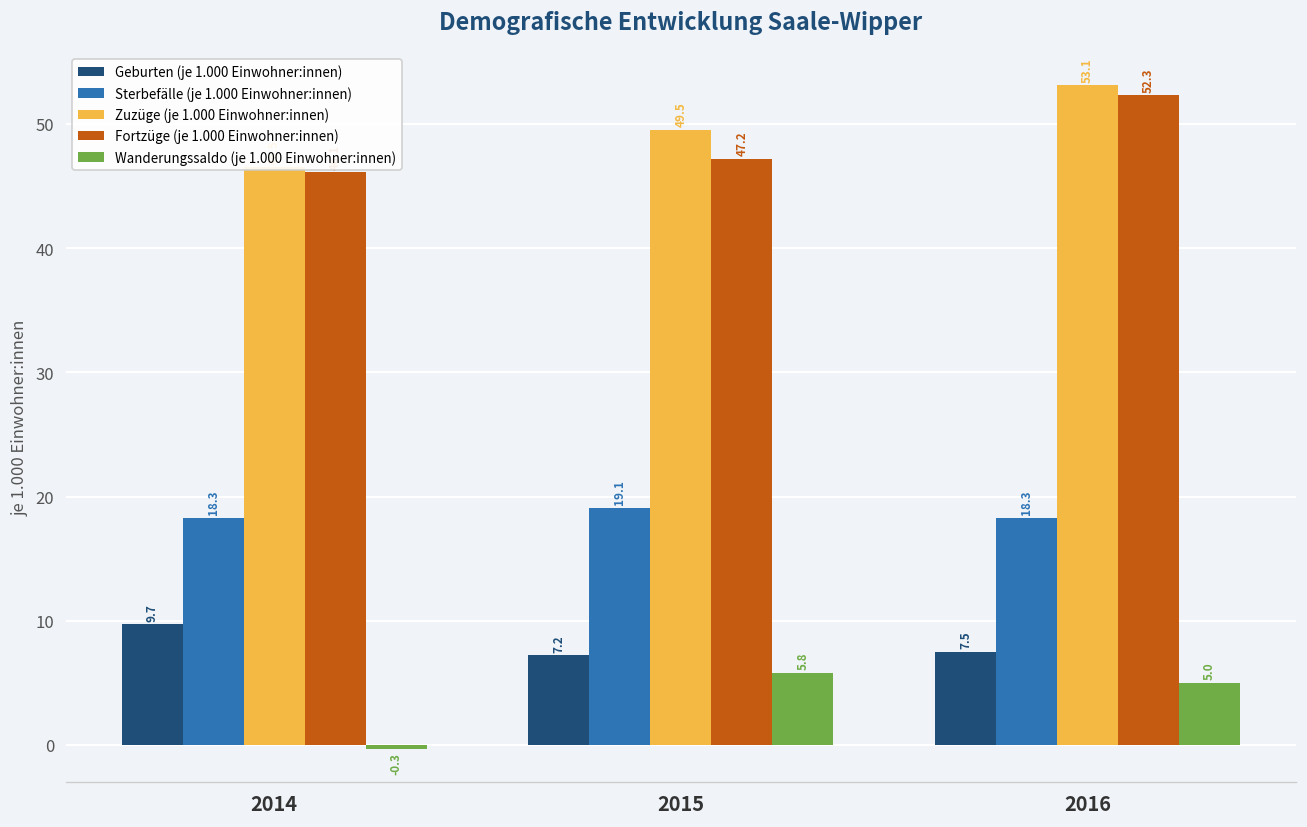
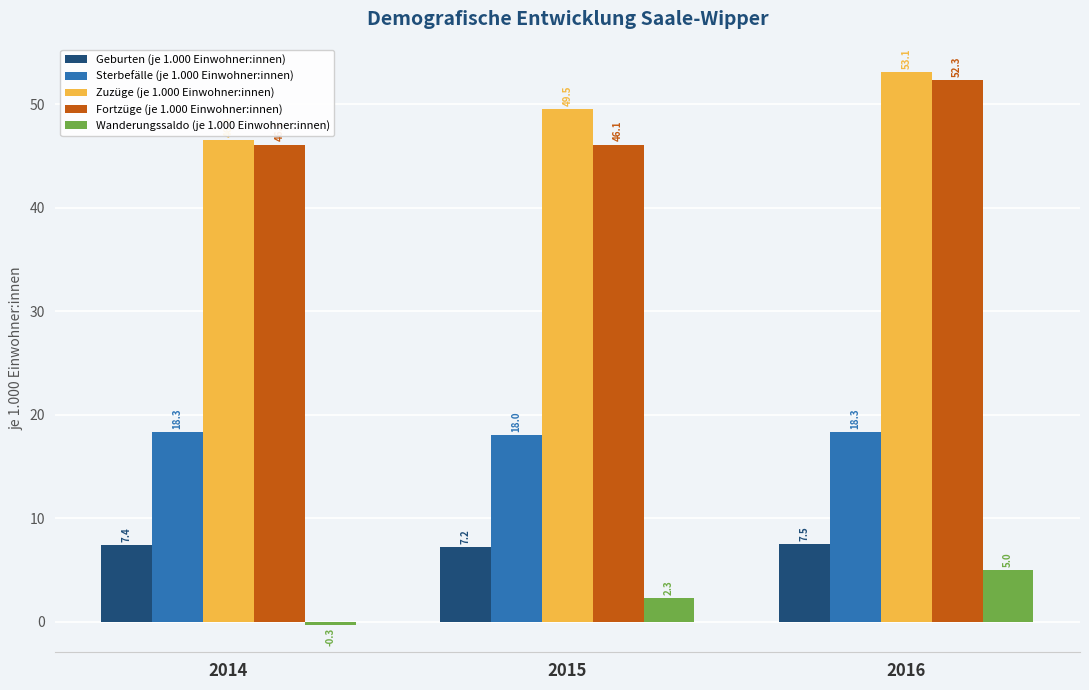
  {
    "Geburten (je 1.000 Einwohner:innen)": {
-     "2014": 9.7,
+     "2014": 7.4,
      "2015": 7.2,
      "2016": 7.5
    },
    "Sterbefälle (je 1.000 Einwohner:innen)": {
      "2014": 18.3,
-     "2015": 19.1,
+     "2015": 18.0,
      "2016": 18.3
    },
    "Zuzüge (je 1.000 Einwohner:innen)": {
      "2015": 49.5,
      "2016": 53.1
    },
    "Fortzüge (je 1.000 Einwohner:innen)": {
-     "2015": 47.2,
+     "2015": 46.1,
      "2016": 52.3
    },
    "Wanderungssaldo (je 1.000 Einwohner:innen)": {
      "2014": -0.3,
-     "2015": 5.8,
+     "2015": 2.3,
      "2016": 5.0
    }
  }
